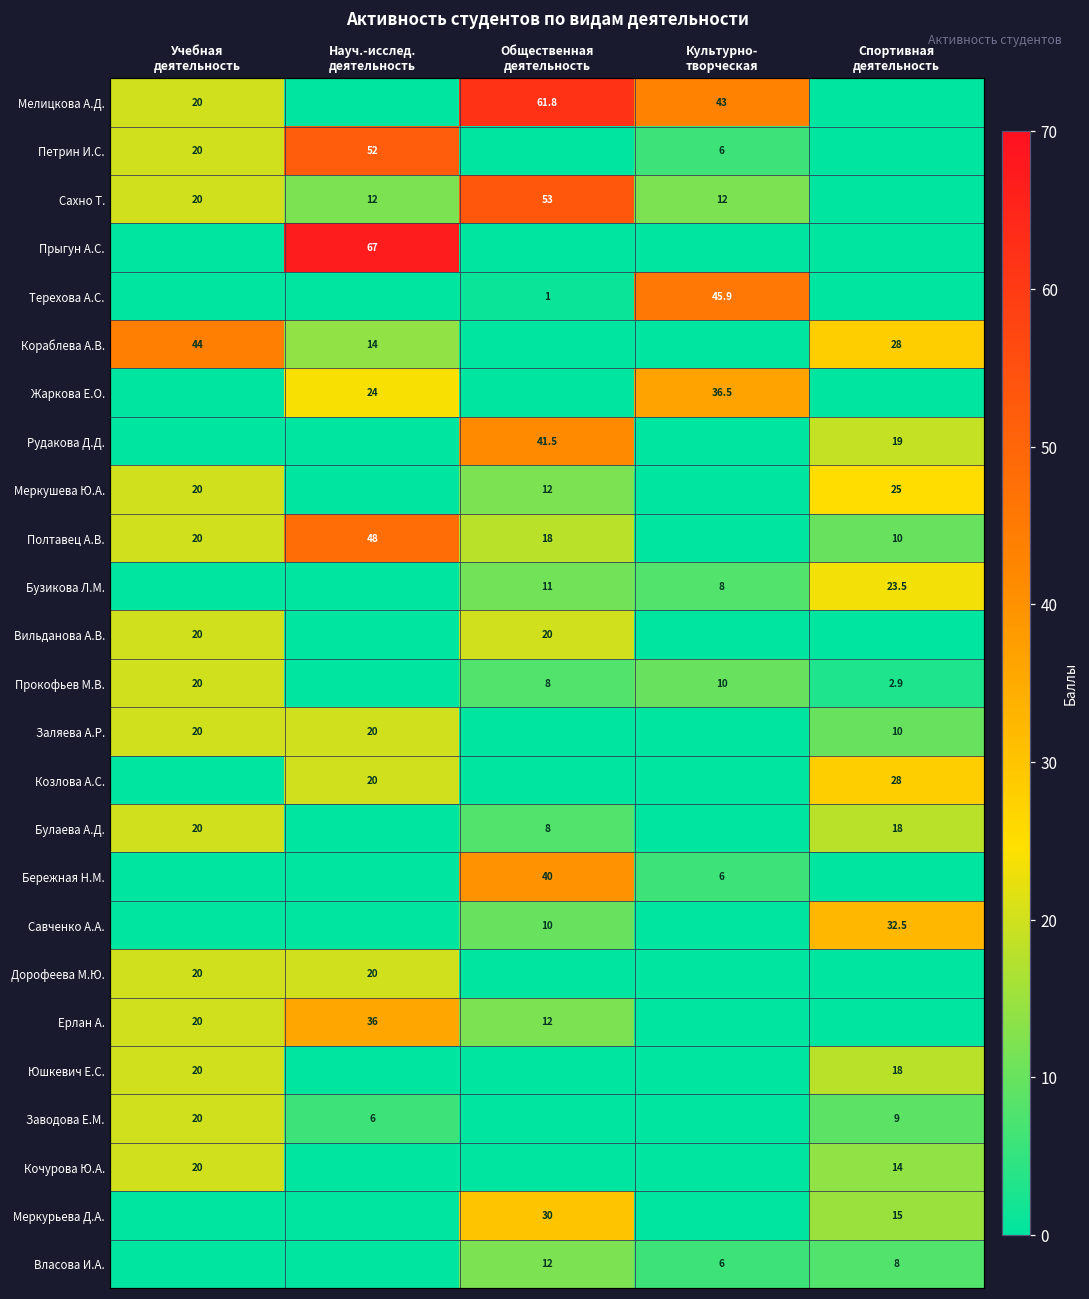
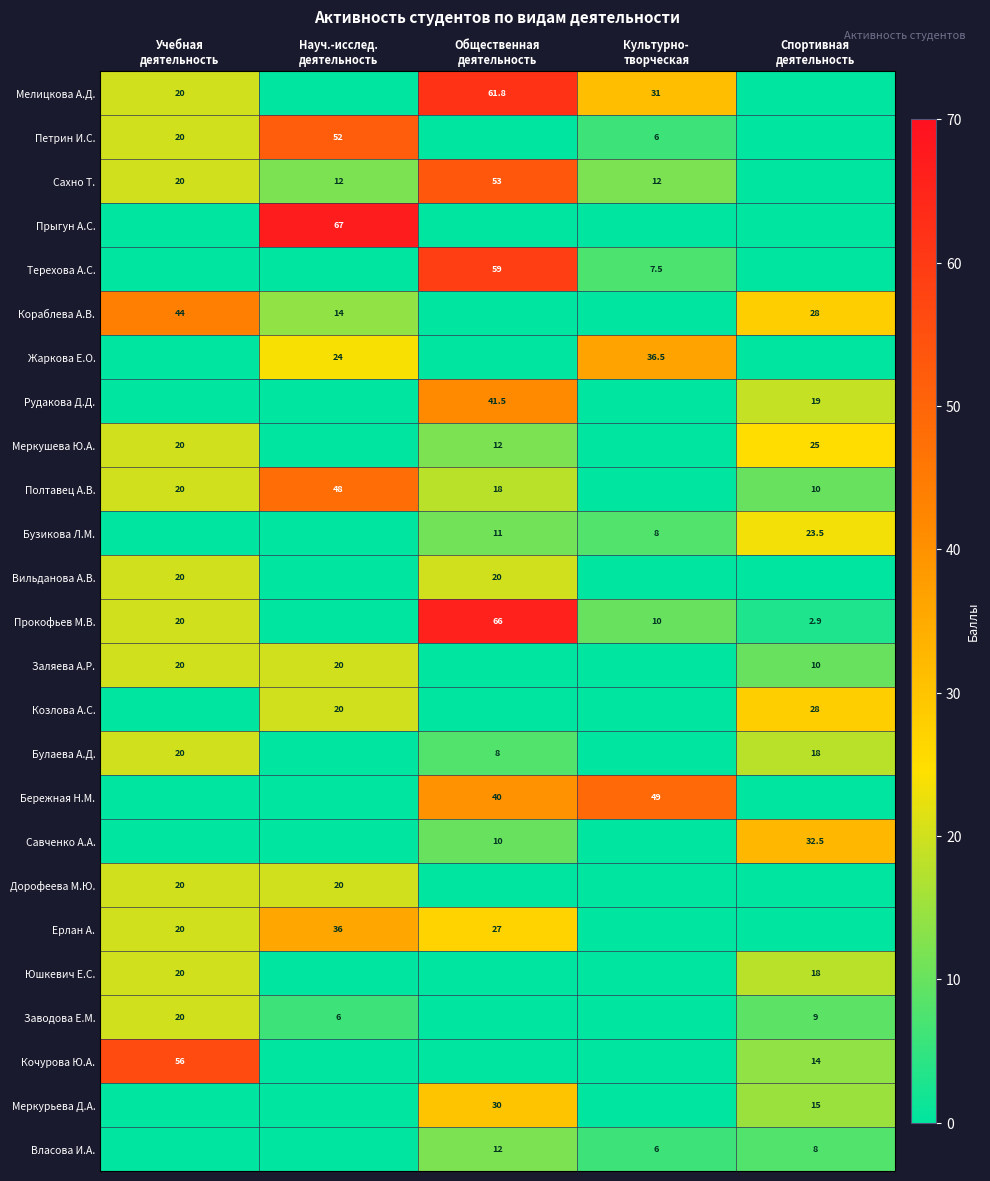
  {
    "Мелицкова А.Д.": {
      "Учебная деятельность": 20,
      "Общественная деятельность": 61.8,
-     "Культурно- творческая": 43
+     "Культурно- творческая": 31
    },
    "Петрин И.С.": {
      "Учебная деятельность": 20,
      "Науч.-исслед. деятельность": 52,
      "Культурно- творческая": 6
    },
    "Сахно Т.": {
      "Учебная деятельность": 20,
      "Науч.-исслед. деятельность": 12,
      "Общественная деятельность": 53,
      "Культурно- творческая": 12
    },
    "Прыгун А.С.": {
      "Науч.-исслед. деятельность": 67
    },
    "Терехова А.С.": {
-     "Общественная деятельность": 1,
-     "Культурно- творческая": 45.9
+     "Общественная деятельность": 59,
+     "Культурно- творческая": 7.5
    },
    "Кораблева А.В.": {
      "Учебная деятельность": 44,
      "Науч.-исслед. деятельность": 14,
      "Спортивная деятельность": 28
    },
    "Жаркова Е.О.": {
      "Науч.-исслед. деятельность": 24,
      "Культурно- творческая": 36.5
    },
    "Рудакова Д.Д.": {
      "Общественная деятельность": 41.5,
      "Спортивная деятельность": 19
    },
    "Меркушева Ю.А.": {
      "Учебная деятельность": 20,
      "Общественная деятельность": 12,
      "Спортивная деятельность": 25
    },
    "Полтавец А.В.": {
      "Учебная деятельность": 20,
      "Науч.-исслед. деятельность": 48,
      "Общественная деятельность": 18,
      "Спортивная деятельность": 10
    },
    "Бузикова Л.М.": {
      "Общественная деятельность": 11,
      "Культурно- творческая": 8,
      "Спортивная деятельность": 23.5
    },
    "Вильданова А.В.": {
      "Учебная деятельность": 20,
      "Общественная деятельность": 20
    },
    "Прокофьев М.В.": {
      "Учебная деятельность": 20,
-     "Общественная деятельность": 8,
+     "Общественная деятельность": 66,
      "Культурно- творческая": 10,
      "Спортивная деятельность": 2.9
    },
    "Заляева А.Р.": {
      "Учебная деятельность": 20,
      "Науч.-исслед. деятельность": 20,
      "Спортивная деятельность": 10
    },
    "Козлова А.С.": {
      "Науч.-исслед. деятельность": 20,
      "Спортивная деятельность": 28
    },
    "Булаева А.Д.": {
      "Учебная деятельность": 20,
      "Общественная деятельность": 8,
      "Спортивная деятельность": 18
    },
    "Бережная Н.М.": {
      "Общественная деятельность": 40,
-     "Культурно- творческая": 6
+     "Культурно- творческая": 49
    },
    "Савченко А.А.": {
      "Общественная деятельность": 10,
      "Спортивная деятельность": 32.5
    },
    "Дорофеева М.Ю.": {
      "Учебная деятельность": 20,
      "Науч.-исслед. деятельность": 20
    },
    "Ерлан А.": {
      "Учебная деятельность": 20,
      "Науч.-исслед. деятельность": 36,
-     "Общественная деятельность": 12
+     "Общественная деятельность": 27
    },
    "Юшкевич Е.С.": {
      "Учебная деятельность": 20,
      "Спортивная деятельность": 18
    },
    "Заводова Е.М.": {
      "Учебная деятельность": 20,
      "Науч.-исслед. деятельность": 6,
      "Спортивная деятельность": 9
    },
    "Кочурова Ю.А.": {
-     "Учебная деятельность": 20,
+     "Учебная деятельность": 56,
      "Спортивная деятельность": 14
    },
    "Меркурьева Д.А.": {
      "Общественная деятельность": 30,
      "Спортивная деятельность": 15
    },
    "Власова И.А.": {
      "Общественная деятельность": 12,
      "Культурно- творческая": 6,
      "Спортивная деятельность": 8
    }
  }
